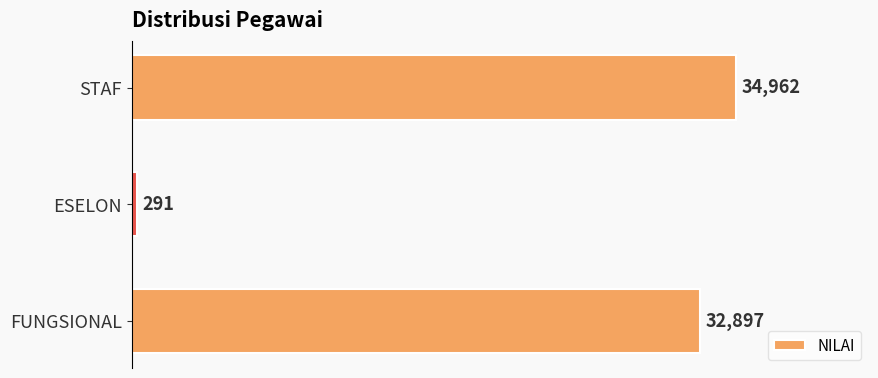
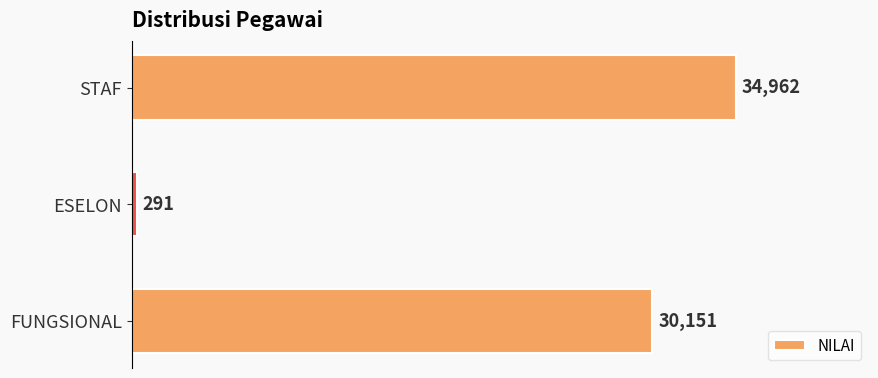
  {
    "STAF": "34,962",
    "ESELON": "291",
-   "FUNGSIONAL": "32,897"
+   "FUNGSIONAL": "30,151"
  }
